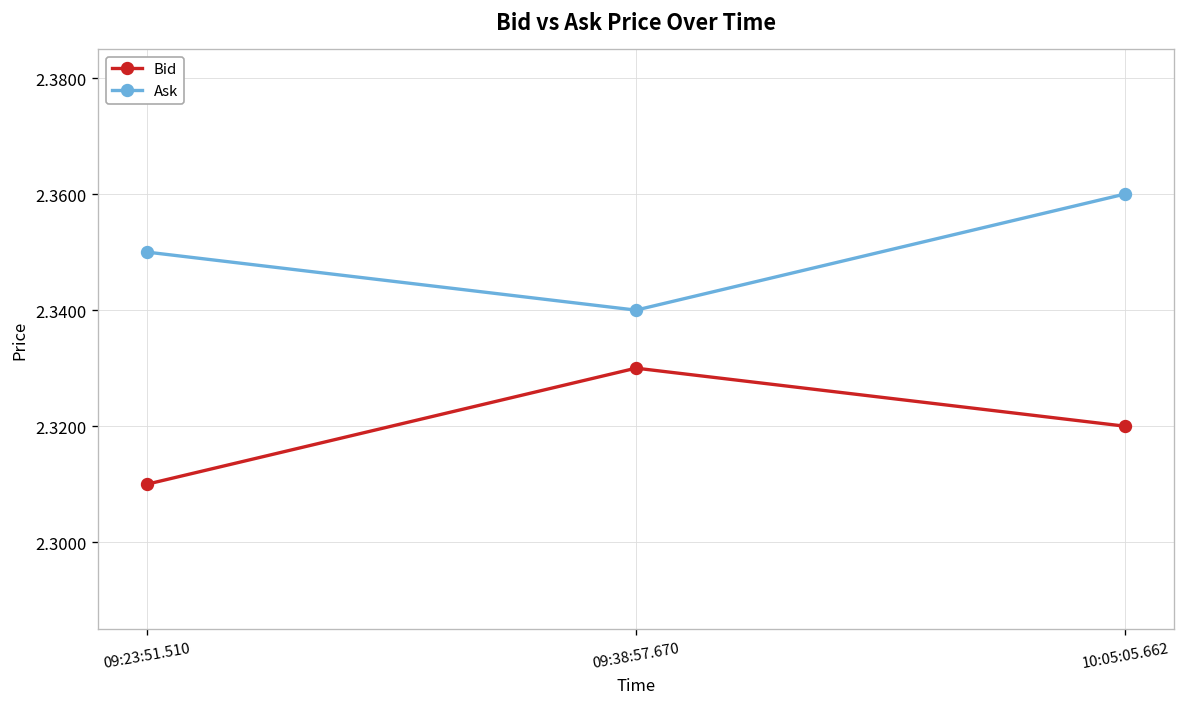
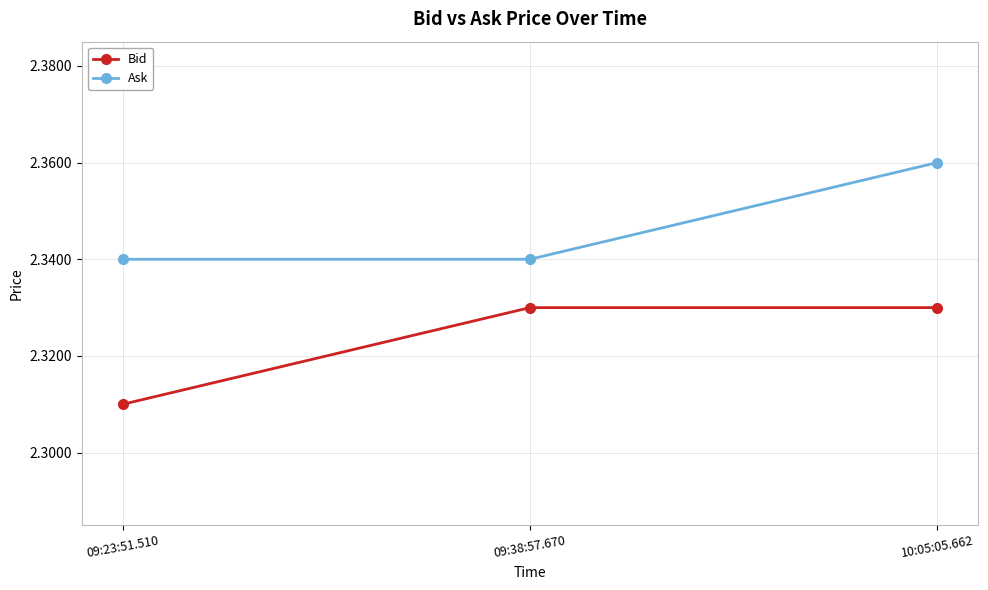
  {
    "Bid": {
      "09:23:51.510": 2.31,
      "09:38:57.670": 2.33,
-     "10:05:05.662": 2.32
+     "10:05:05.662": 2.33
    },
    "Ask": {
-     "09:23:51.510": 2.35,
+     "09:23:51.510": 2.34,
      "09:38:57.670": 2.34,
      "10:05:05.662": 2.36
    }
  }
